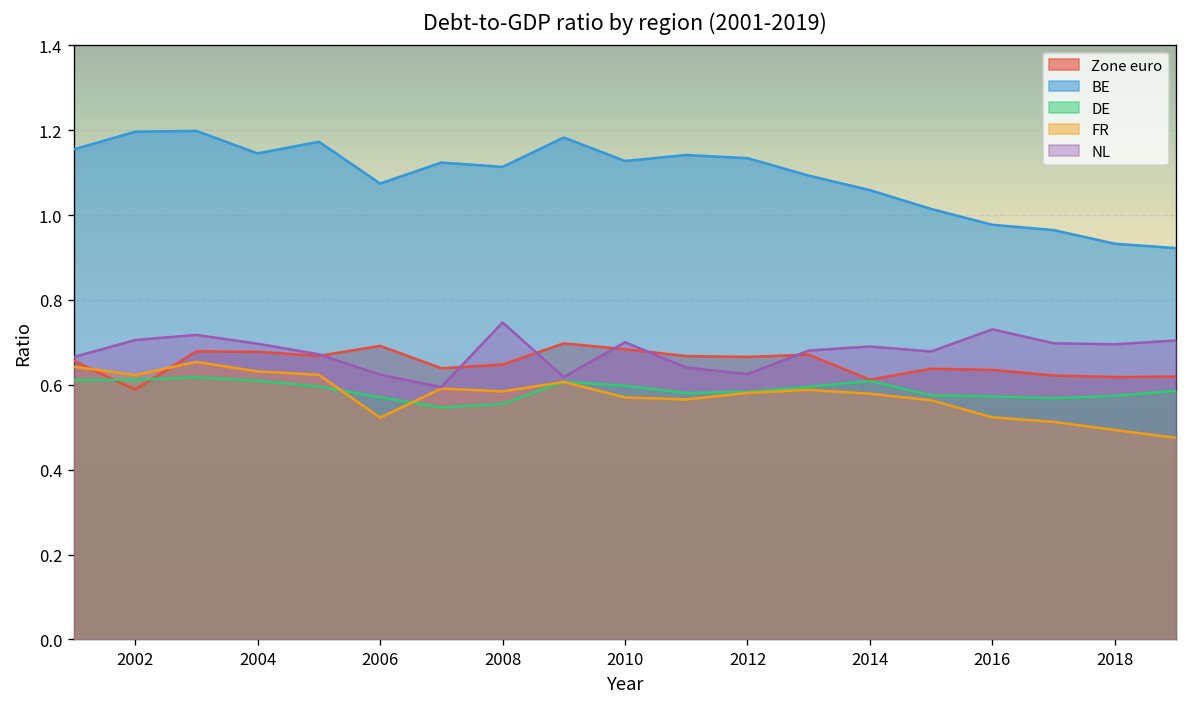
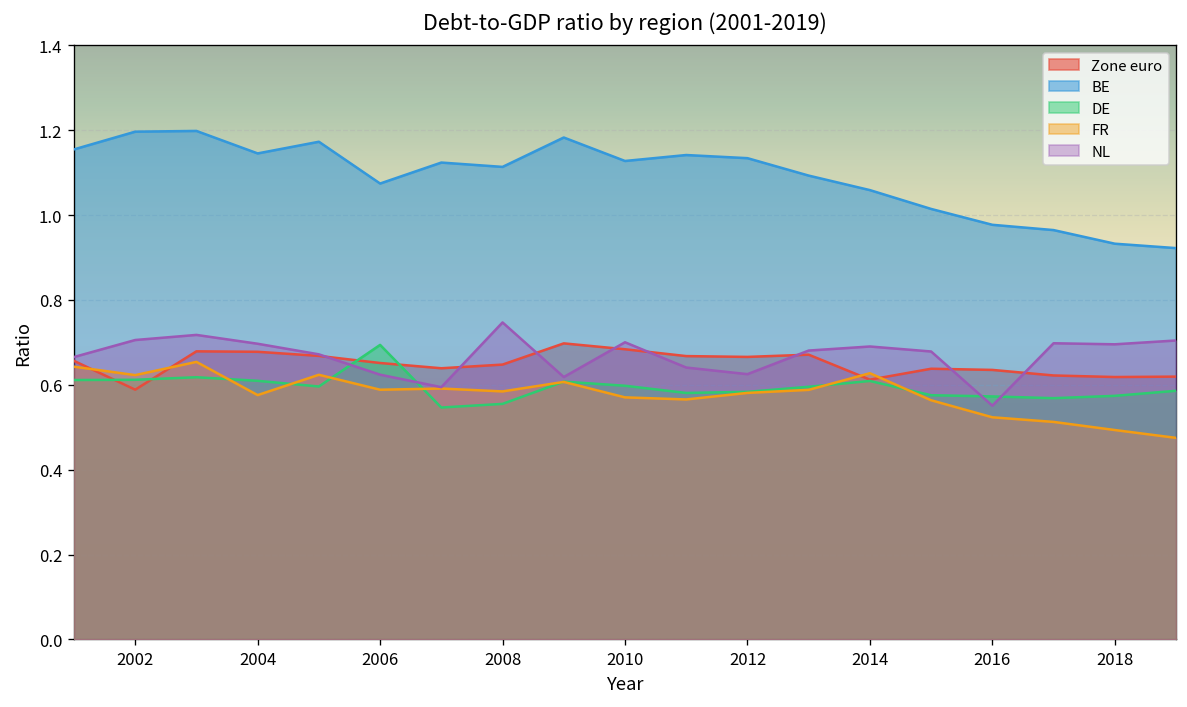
  {
    "Zone euro": {
      "2002": 0.59,
      "2004": 0.68,
-     "2006": 0.69,
+     "2006": 0.65,
      "2008": 0.65,
      "2010": 0.68,
      "2012": 0.67,
      "2016": 0.64,
      "2018": 0.62
    },
    "BE": {
      "2002": 1.20,
      "2004": 1.15,
      "2006": 1.07,
      "2008": 1.11,
      "2010": 1.13,
      "2012": 1.13,
      "2014": 1.06,
      "2016": 0.98,
      "2018": 0.93
    },
    "DE": {
      "2002": 0.61,
      "2004": 0.61,
-     "2006": 0.57,
+     "2006": 0.69,
      "2008": 0.56,
      "2010": 0.60,
      "2016": 0.57,
      "2018": 0.57
    },
    "FR": {
      "2002": 0.62,
-     "2004": 0.63,
-     "2006": 0.52,
+     "2004": 0.58,
+     "2006": 0.59,
      "2008": 0.58,
      "2010": 0.57,
-     "2014": 0.58,
+     "2014": 0.63,
      "2016": 0.52,
      "2018": 0.49
    },
    "NL": {
      "2002": 0.71,
      "2004": 0.70,
      "2006": 0.62,
      "2008": 0.75,
      "2010": 0.70,
      "2012": 0.63,
      "2014": 0.69,
-     "2016": 0.73,
+     "2016": 0.55,
      "2018": 0.70
    }
  }
